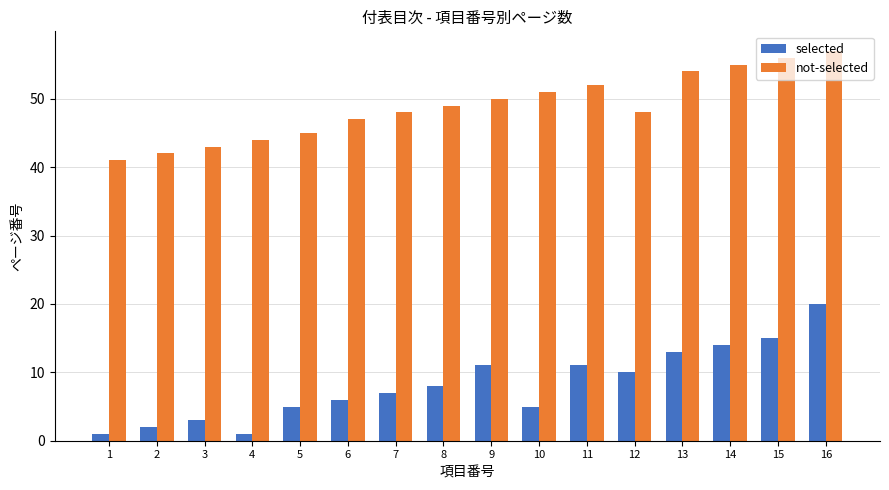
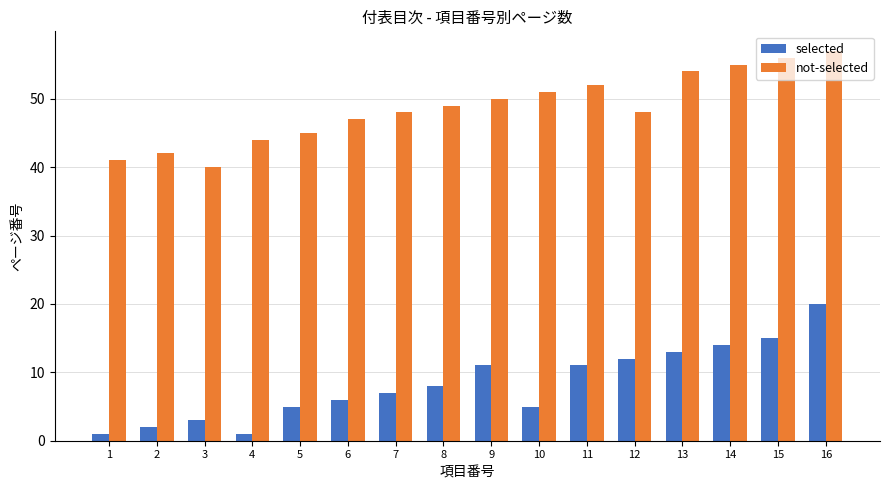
  {
    "selected": {
      "1": 1,
      "2": 2,
      "3": 3,
      "4": 1,
      "5": 5,
      "6": 6,
      "7": 7,
      "8": 8,
      "9": 11,
      "10": 5,
      "11": 11,
-     "12": 10,
+     "12": 12,
      "13": 13,
      "14": 14,
      "15": 15,
      "16": 20
    },
    "not-selected": {
      "1": 41,
      "2": 42,
-     "3": 43,
+     "3": 40,
      "4": 44,
      "5": 45,
      "6": 47,
      "7": 48,
      "8": 49,
      "9": 50,
      "10": 51,
      "11": 52,
      "12": 48,
      "13": 54,
      "14": 55
    }
  }
